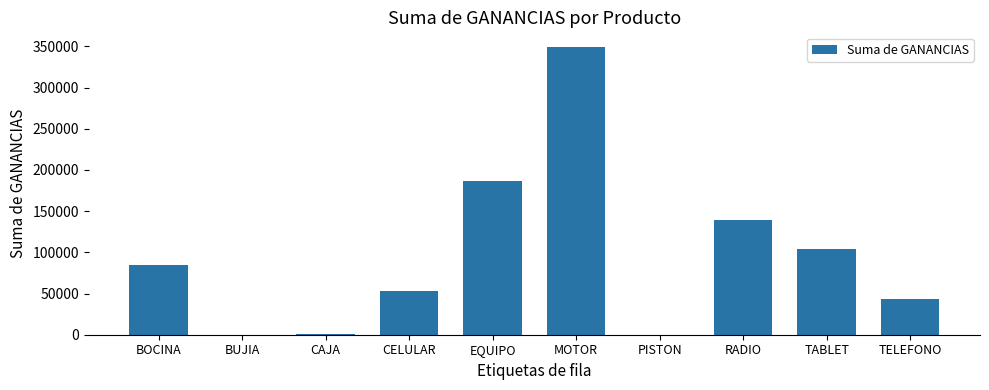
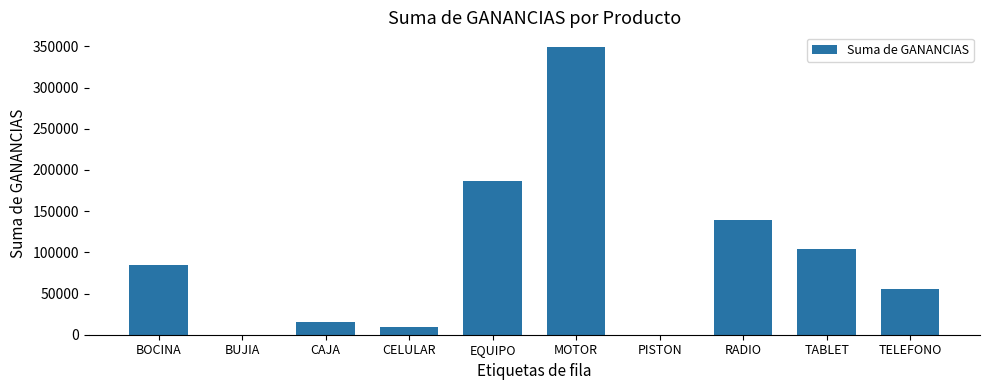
  {
    "BOCINA": 90000,
-   "CAJA": 0,
-   "CELULAR": 50000,
+   "CAJA": 20000,
+   "CELULAR": 10000,
    "EQUIPO": 190000,
    "MOTOR": 350000,
    "RADIO": 140000,
    "TABLET": 100000,
-   "TELEFONO": 40000
+   "TELEFONO": 60000
  }
